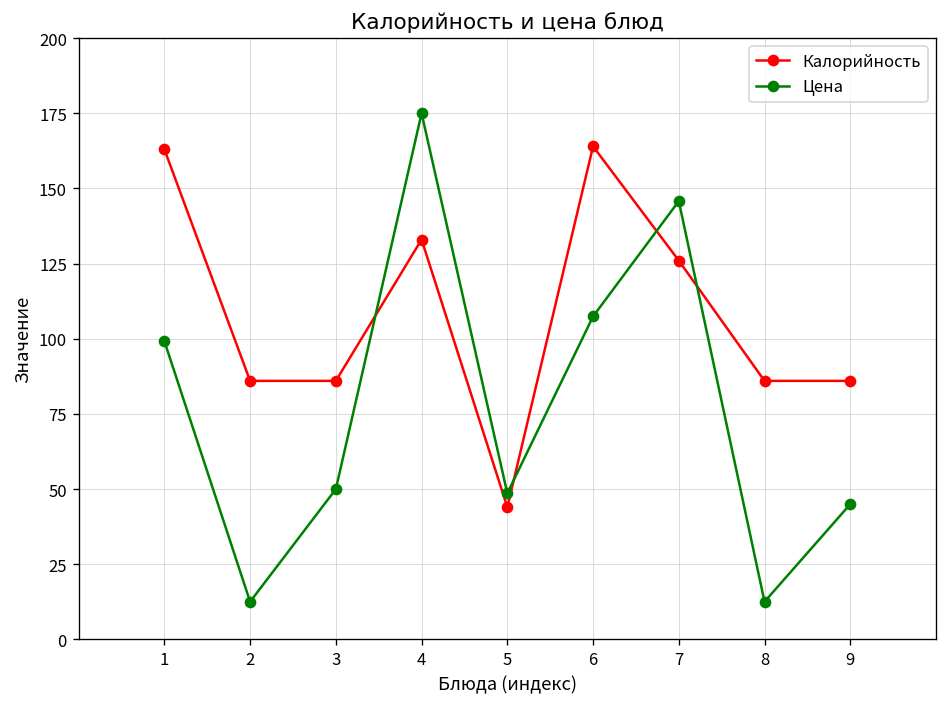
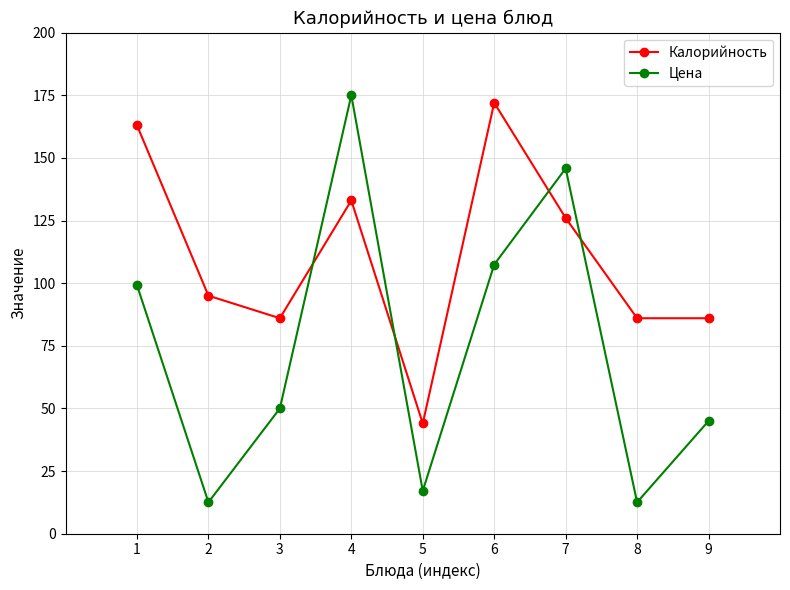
  {
    "Калорийность": {
      "1": 163,
-     "2": 86,
+     "2": 95,
      "3": 86,
      "4": 133,
      "5": 44,
-     "6": 164,
+     "6": 172,
      "7": 126,
      "8": 86,
      "9": 86
    },
    "Цена": {
      "1": 99,
      "2": 13,
      "3": 50,
      "4": 175,
-     "5": 49,
+     "5": 17,
      "6": 107,
      "7": 146,
      "8": 13,
      "9": 45
    }
  }
